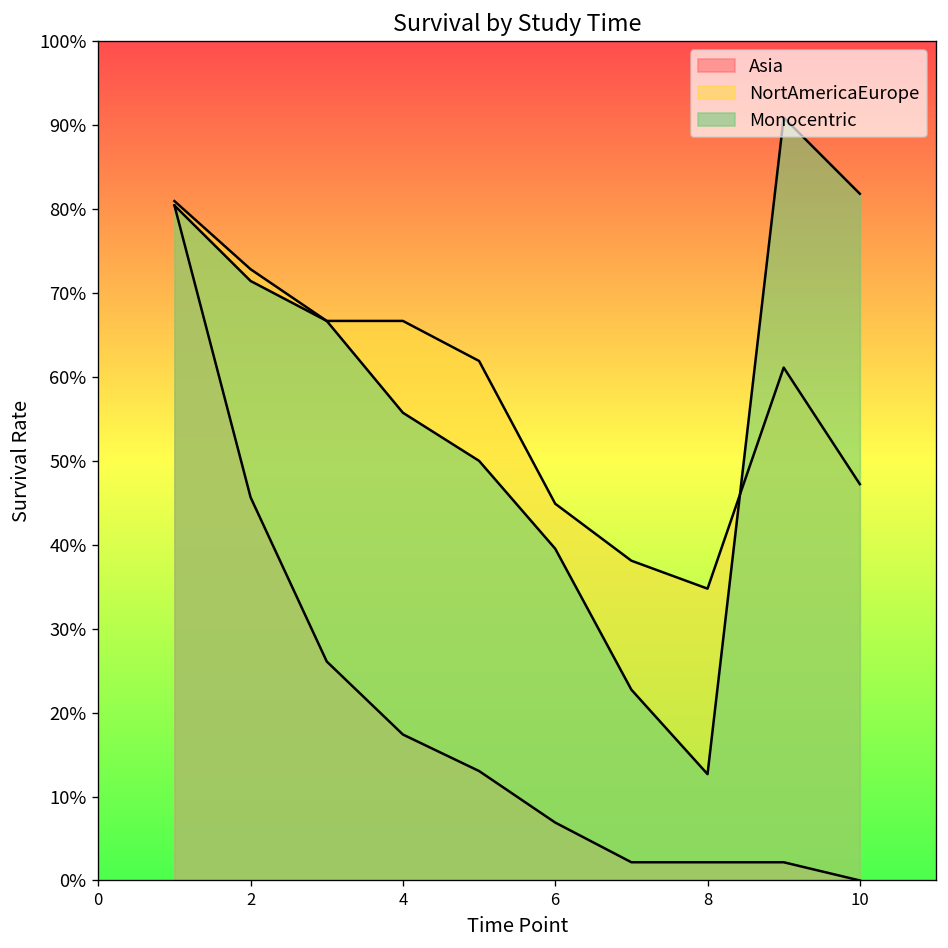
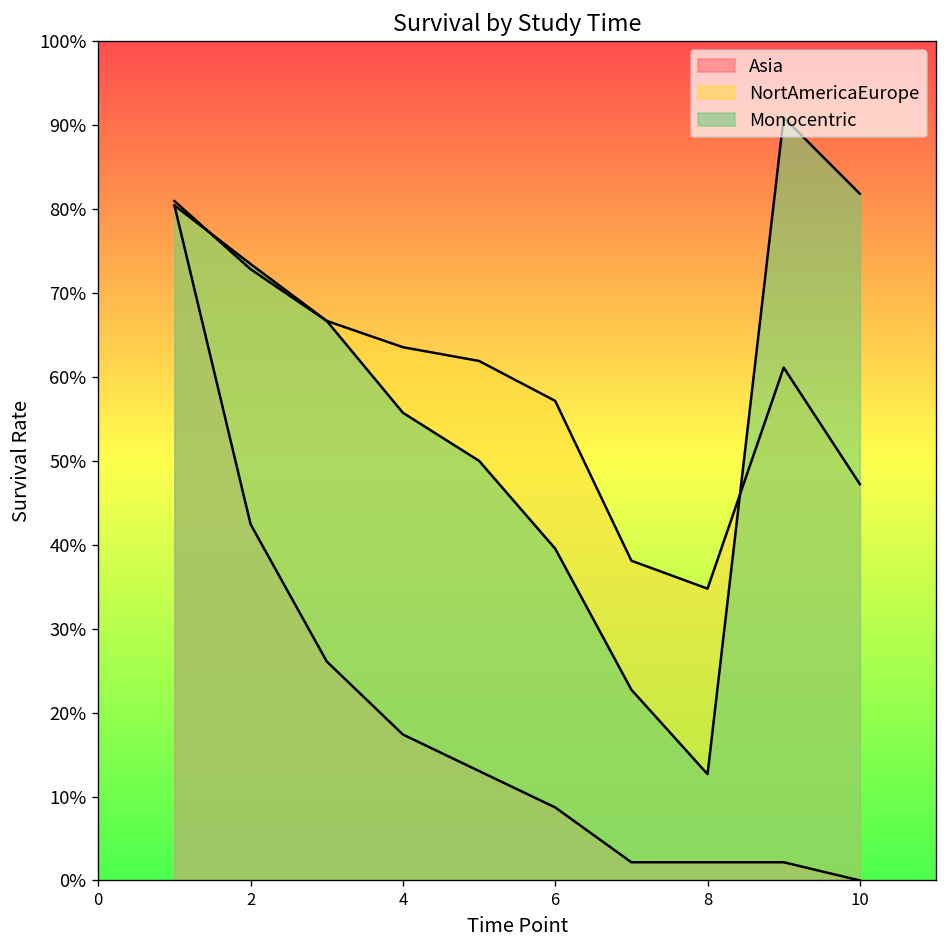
  {
    "Asia": {
-     "2": "46%",
+     "2": "42%",
      "4": "17%",
-     "6": "7%",
+     "6": "9%",
      "8": "2%",
      "10": "0%"
    },
    "NortAmericaEurope": {
      "2": "73%",
-     "4": "67%",
-     "6": "45%",
+     "4": "64%",
+     "6": "57%",
      "8": "35%",
      "10": "47%"
    },
    "Monocentric": {
-     "2": "71%",
+     "2": "73%",
      "4": "56%",
      "6": "40%",
      "8": "13%",
      "10": "82%"
    }
  }
